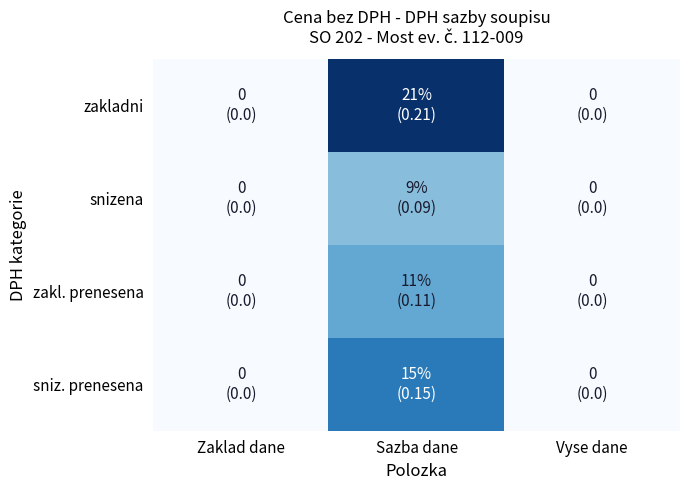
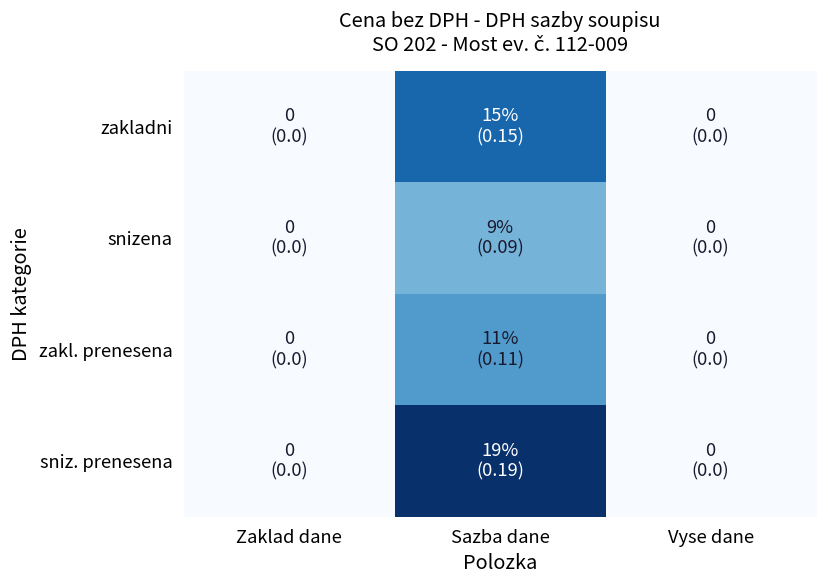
  {
    "zakladni": {
-     "Sazba dane": "21% (0.21)"
+     "Sazba dane": "15% (0.15)"
    },
    "sniz. prenesena": {
-     "Sazba dane": "15% (0.15)"
+     "Sazba dane": "19% (0.19)"
    }
  }
